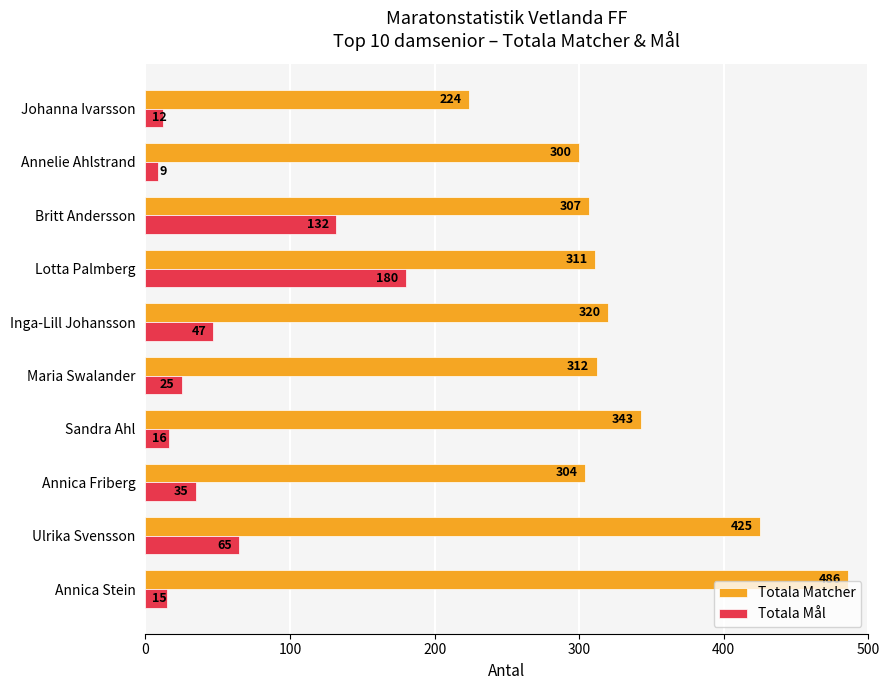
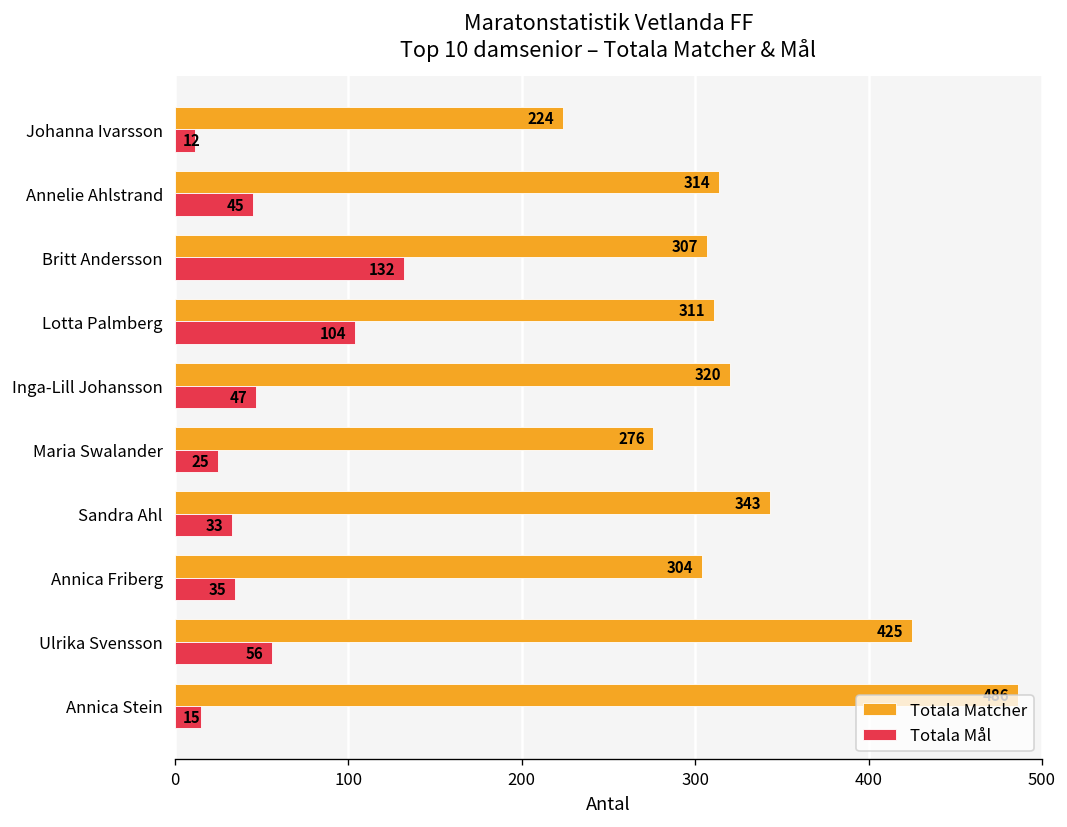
  {
    "Totala Matcher": {
      "Johanna Ivarsson": 224,
-     "Annelie Ahlstrand": 300,
+     "Annelie Ahlstrand": 314,
      "Britt Andersson": 307,
      "Lotta Palmberg": 311,
      "Inga-Lill Johansson": 320,
-     "Maria Swalander": 312,
+     "Maria Swalander": 276,
      "Sandra Ahl": 343,
      "Annica Friberg": 304,
      "Ulrika Svensson": 425
    },
    "Totala Mål": {
      "Johanna Ivarsson": 12,
-     "Annelie Ahlstrand": 9,
+     "Annelie Ahlstrand": 45,
      "Britt Andersson": 132,
-     "Lotta Palmberg": 180,
+     "Lotta Palmberg": 104,
      "Inga-Lill Johansson": 47,
      "Maria Swalander": 25,
-     "Sandra Ahl": 16,
+     "Sandra Ahl": 33,
      "Annica Friberg": 35,
-     "Ulrika Svensson": 65,
+     "Ulrika Svensson": 56,
      "Annica Stein": 15
    }
  }
